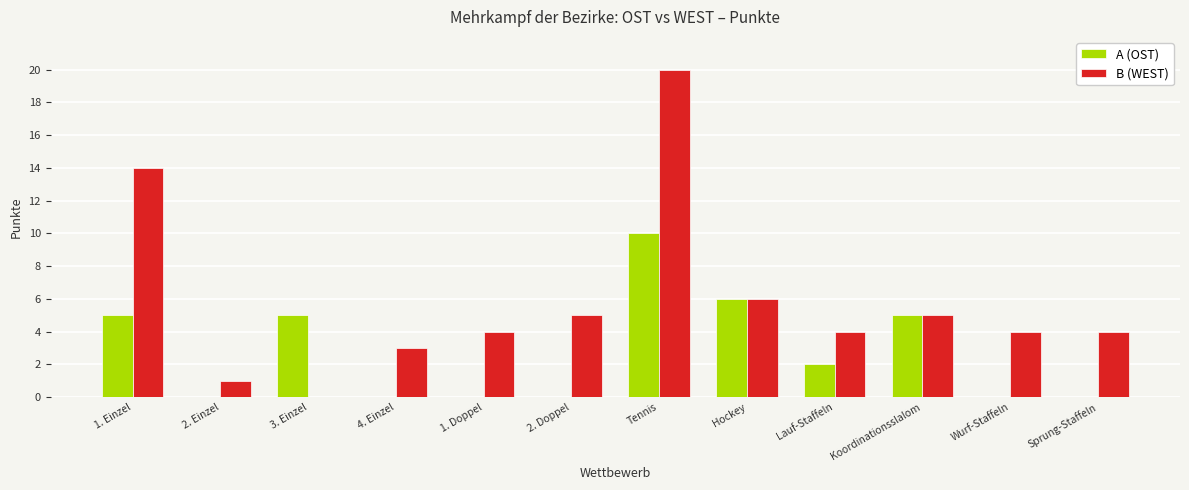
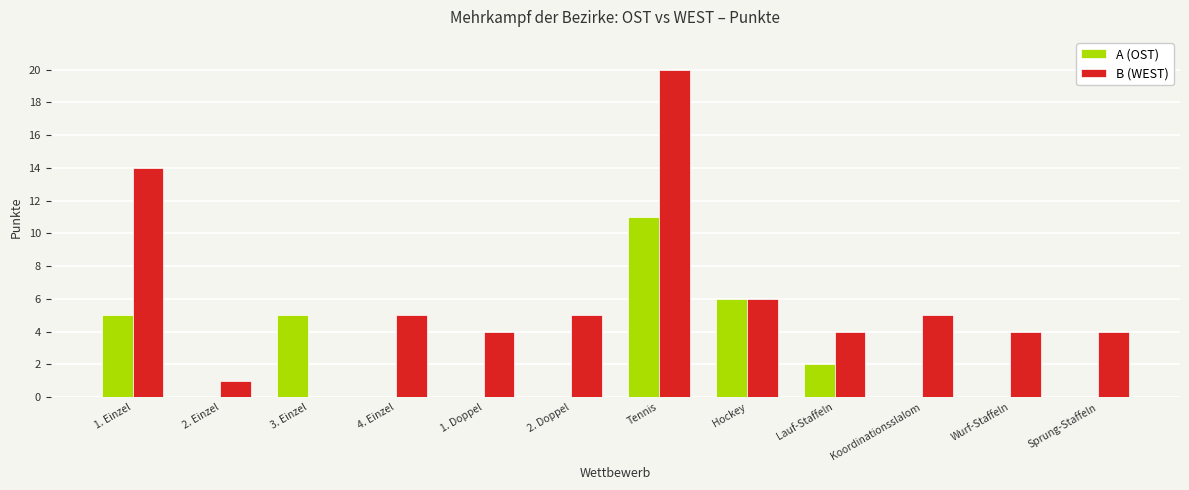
  {
    "A (OST)": {
      "1. Einzel": 5,
      "2. Einzel": 0,
      "3. Einzel": 5,
      "4. Einzel": 0,
      "1. Doppel": 0,
      "2. Doppel": 0,
-     "Tennis": 10,
+     "Tennis": 11,
      "Hockey": 6,
      "Lauf-Staffeln": 2,
-     "Koordinationsslalom": 5,
+     "Koordinationsslalom": 0,
      "Wurf-Staffeln": 0,
      "Sprung-Staffeln": 0
    },
    "B (WEST)": {
      "1. Einzel": 14,
      "2. Einzel": 1,
      "3. Einzel": 0,
-     "4. Einzel": 3,
+     "4. Einzel": 5,
      "1. Doppel": 4,
      "2. Doppel": 5,
      "Tennis": 20,
      "Hockey": 6,
      "Lauf-Staffeln": 4,
      "Koordinationsslalom": 5,
      "Wurf-Staffeln": 4,
      "Sprung-Staffeln": 4
    }
  }
